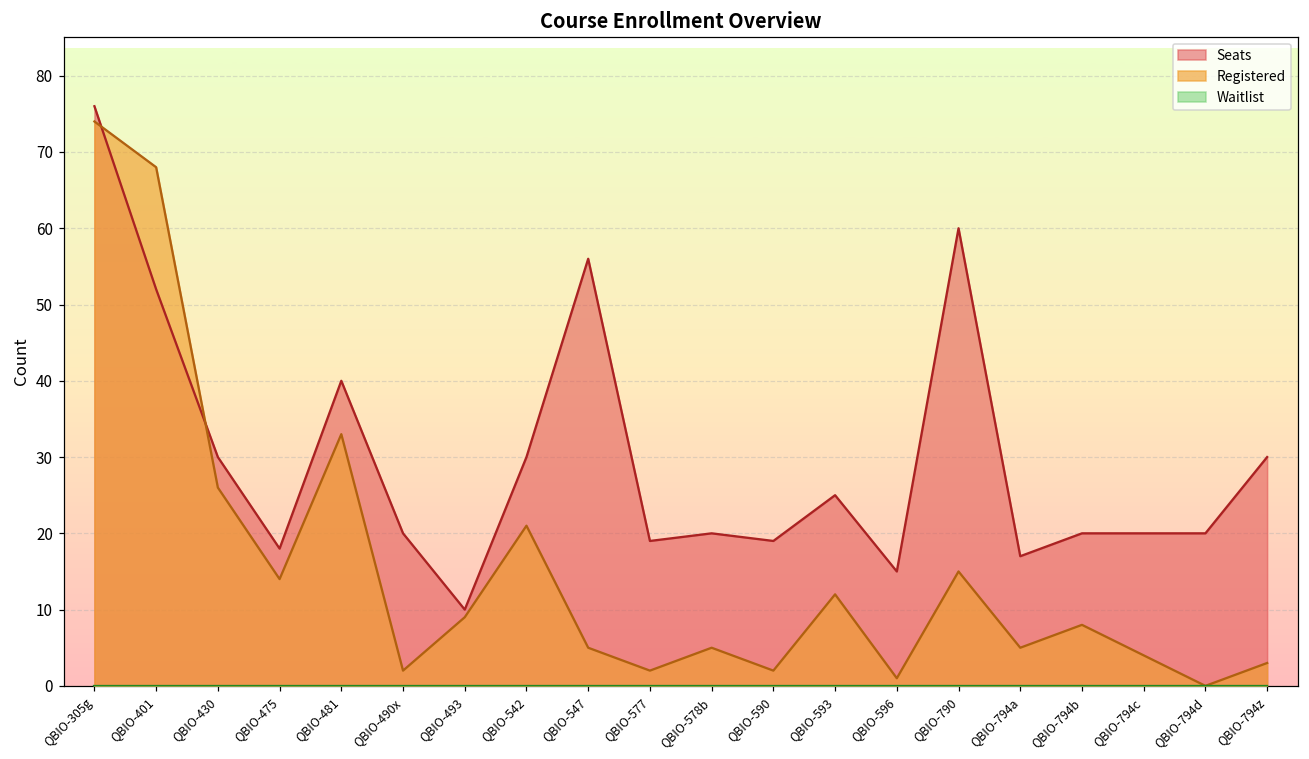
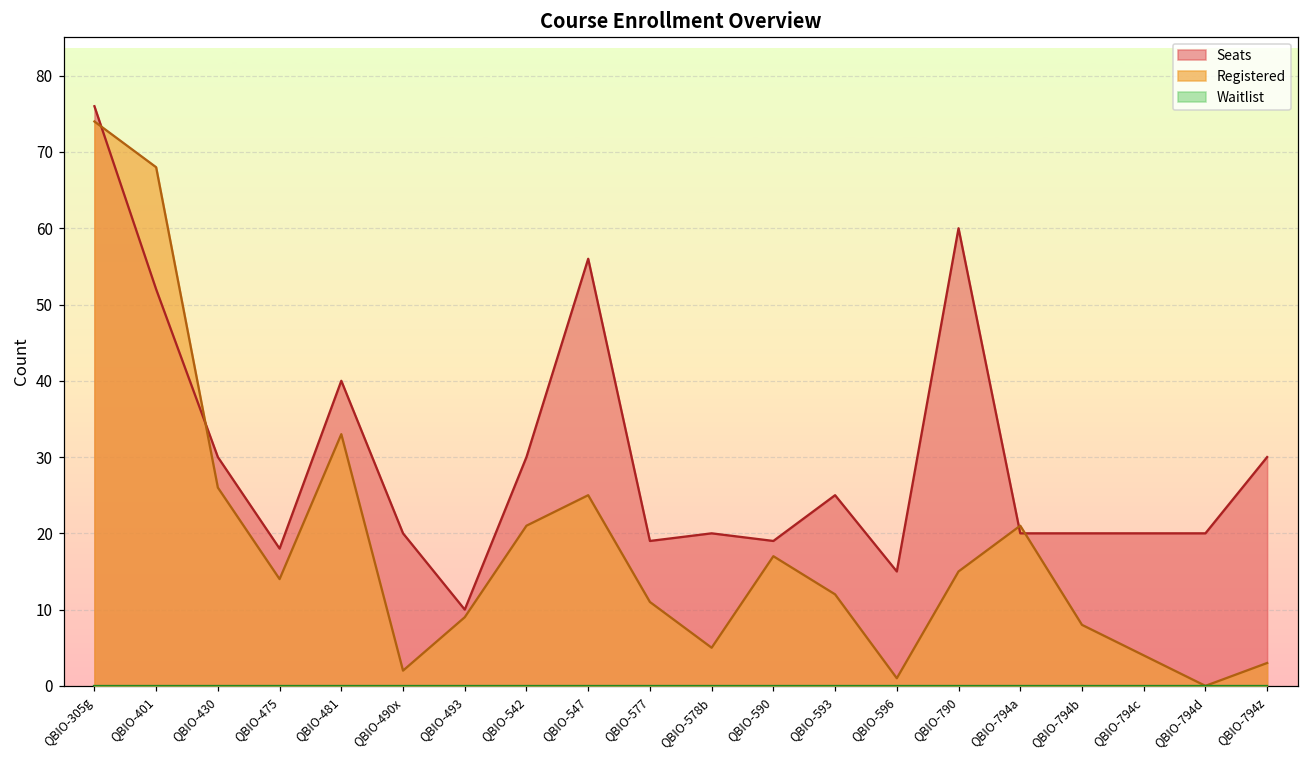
  {
    "Seats": {
      "QBIO-305g": 76,
      "QBIO-401": 52,
      "QBIO-430": 30,
      "QBIO-475": 18,
      "QBIO-481": 40,
      "QBIO-490x": 20,
      "QBIO-493": 10,
      "QBIO-542": 30,
      "QBIO-547": 56,
      "QBIO-577": 19,
      "QBIO-578b": 20,
      "QBIO-590": 19,
      "QBIO-593": 25,
      "QBIO-596": 15,
      "QBIO-790": 60,
-     "QBIO-794a": 17,
+     "QBIO-794a": 20,
      "QBIO-794b": 20,
      "QBIO-794c": 20,
      "QBIO-794d": 20,
      "QBIO-794z": 30
    },
    "Registered": {
      "QBIO-305g": 74,
      "QBIO-401": 68,
      "QBIO-430": 26,
      "QBIO-475": 14,
      "QBIO-481": 33,
      "QBIO-490x": 2,
      "QBIO-493": 9,
      "QBIO-542": 21,
-     "QBIO-547": 5,
-     "QBIO-577": 2,
+     "QBIO-547": 25,
+     "QBIO-577": 11,
      "QBIO-578b": 5,
-     "QBIO-590": 2,
+     "QBIO-590": 17,
      "QBIO-593": 12,
      "QBIO-596": 1,
      "QBIO-790": 15,
-     "QBIO-794a": 5,
+     "QBIO-794a": 21,
      "QBIO-794b": 8,
      "QBIO-794c": 4,
      "QBIO-794z": 3
    },
    "Waitlist": {
      "QBIO-305g": 0,
      "QBIO-401": 0,
      "QBIO-430": 0,
      "QBIO-475": 0,
      "QBIO-481": 0,
      "QBIO-490x": 0,
      "QBIO-493": 0,
      "QBIO-542": 0,
      "QBIO-547": 0,
      "QBIO-577": 0,
      "QBIO-578b": 0,
      "QBIO-590": 0,
      "QBIO-593": 0,
      "QBIO-596": 0,
      "QBIO-790": 0,
      "QBIO-794a": 0,
      "QBIO-794b": 0,
      "QBIO-794c": 0,
      "QBIO-794z": 0
    }
  }
